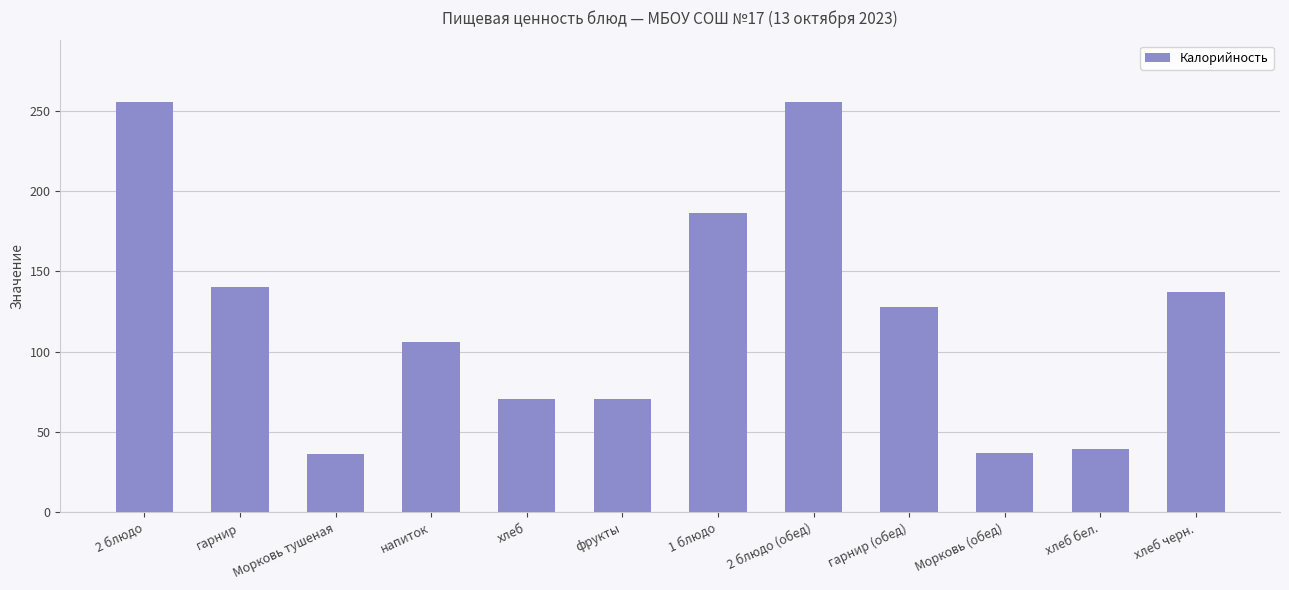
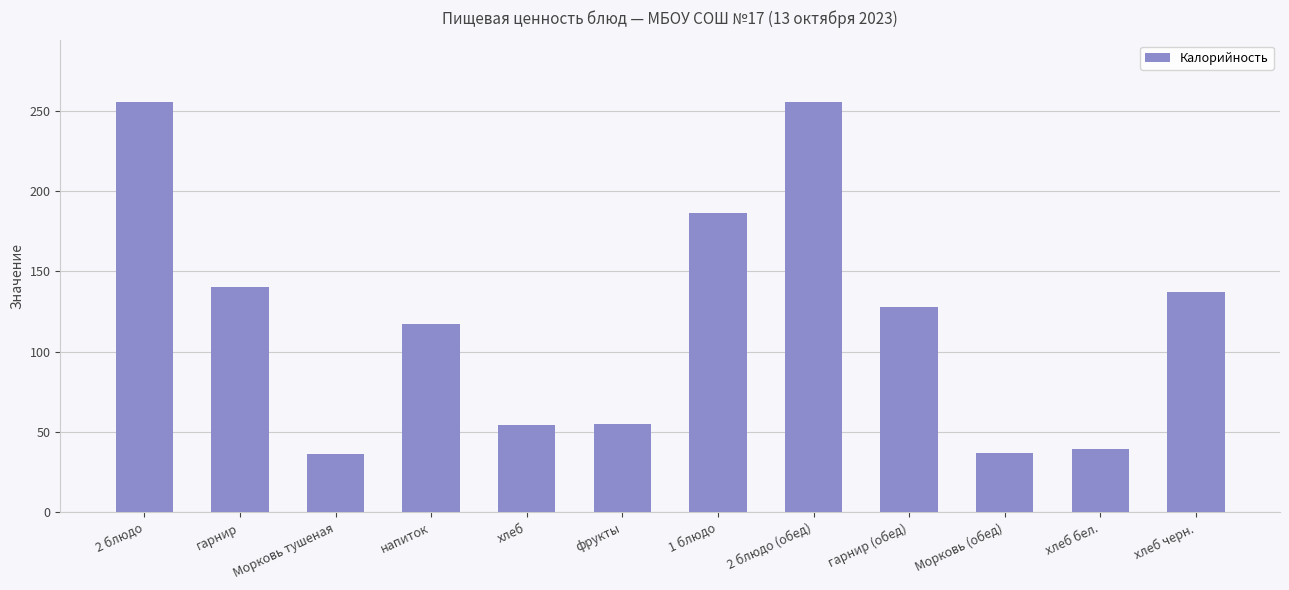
  {
    "2 блюдо": 255,
    "гарнир": 140,
    "Морковь тушеная": 36,
-   "напиток": 106,
-   "хлеб": 71,
-   "фрукты": 71,
+   "напиток": 118,
+   "хлеб": 54,
+   "фрукты": 55,
    "1 блюдо": 186,
    "2 блюдо (обед)": 255,
    "гарнир (обед)": 128,
    "Морковь (обед)": 37,
    "хлеб бел.": 40,
    "хлеб черн.": 137
  }
